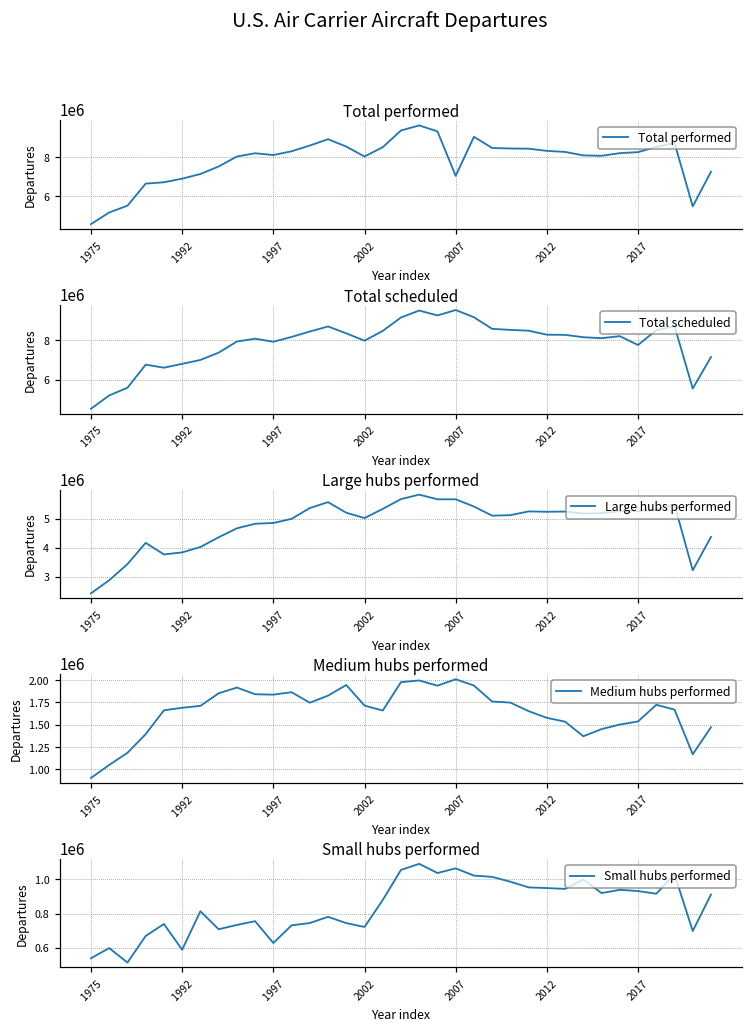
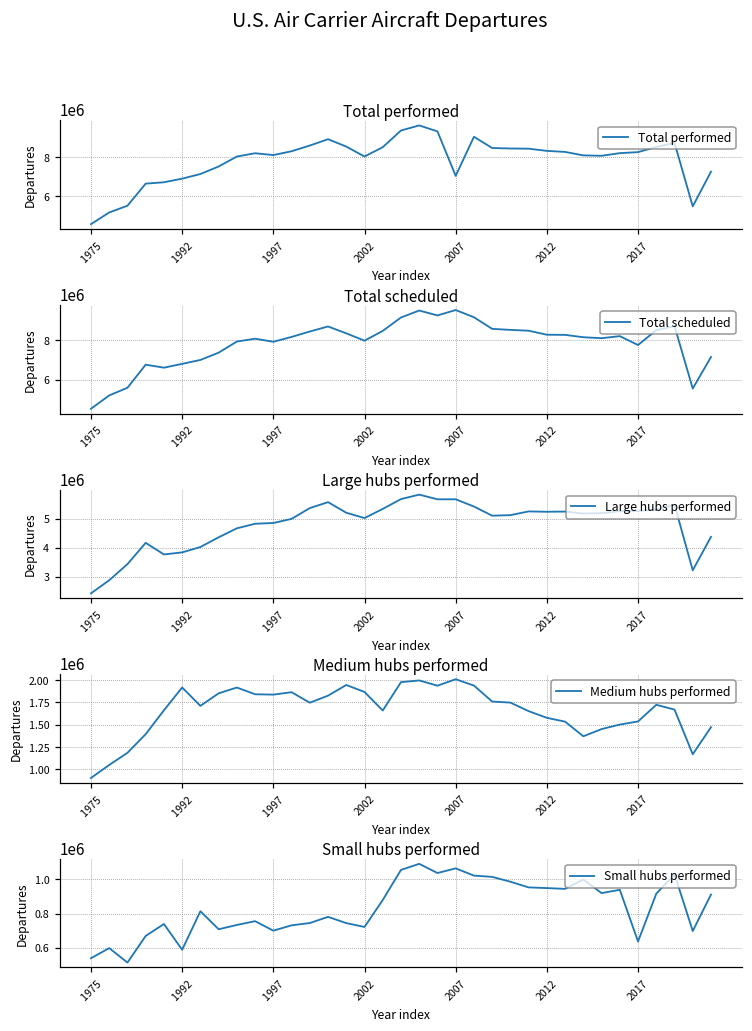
  {
    "Total performed": {
      "1975": 4600000,
      "1992": 6900000,
      "1997": 8100000,
      "2002": 8000000,
      "2007": 7000000,
      "2012": 8300000,
      "2017": 8300000
    },
    "Total scheduled": {
      "1975": 4500000,
      "1992": 6800000,
      "1997": 7900000,
      "2002": 8000000,
      "2007": 9500000,
      "2012": 8300000,
      "2017": 7700000
    },
    "Large hubs performed": {
      "1975": 2400000,
      "1992": 3800000,
      "1997": 4800000,
      "2002": 5000000,
      "2007": 5700000,
      "2012": 5200000
    },
    "Medium hubs performed": {
      "1975": 900000,
-     "1992": 1700000,
+     "1992": 1900000,
      "1997": 1800000,
-     "2002": 1700000,
+     "2002": 1900000,
      "2007": 2000000,
      "2012": 1600000,
      "2017": 1500000
    },
    "Small hubs performed": {
      "1975": 540000,
      "1992": 590000,
-     "1997": 630000,
+     "1997": 700000,
      "2002": 720000,
      "2007": 1060000,
      "2012": 950000,
-     "2017": 930000
+     "2017": 640000
    }
  }
